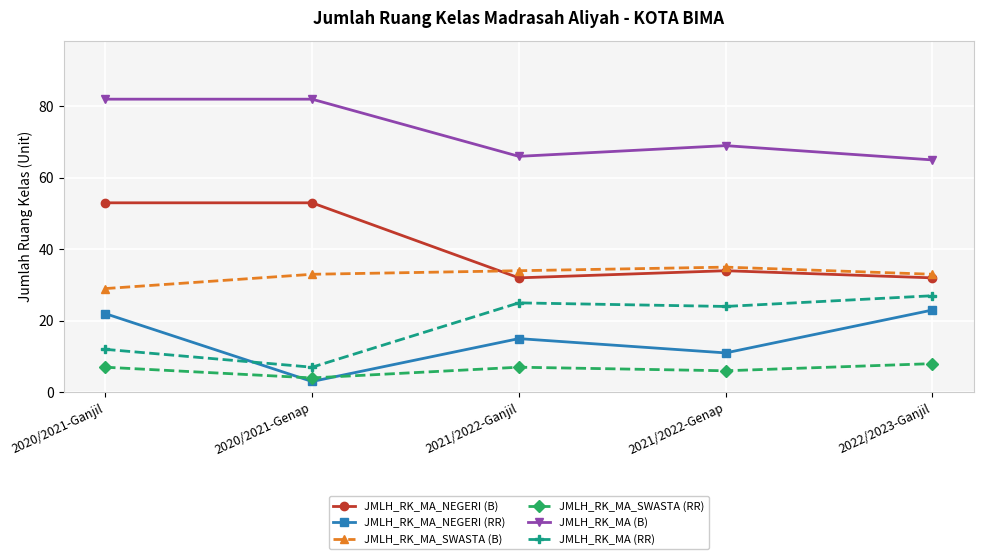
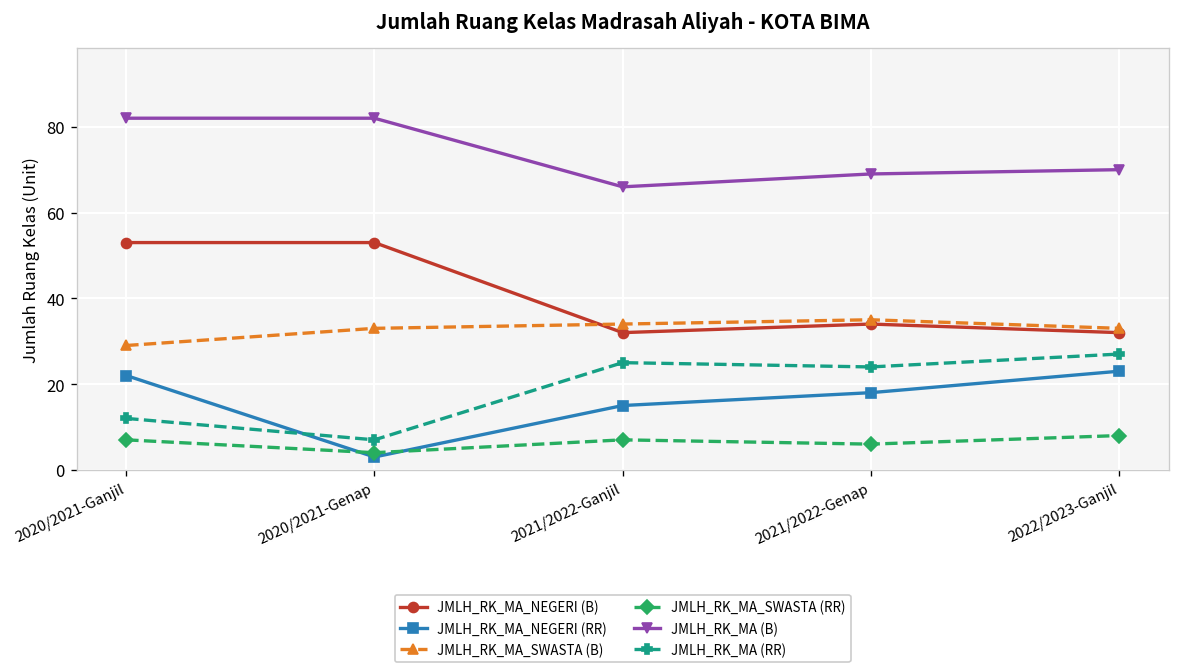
  {
    "JMLH_RK_MA_NEGERI (B)": {
      "2020/2021-Ganjil": 53,
      "2020/2021-Genap": 53,
      "2021/2022-Ganjil": 32,
      "2021/2022-Genap": 34,
      "2022/2023-Ganjil": 32
    },
    "JMLH_RK_MA_NEGERI (RR)": {
      "2020/2021-Ganjil": 22,
      "2020/2021-Genap": 3,
      "2021/2022-Ganjil": 15,
-     "2021/2022-Genap": 11,
+     "2021/2022-Genap": 18,
      "2022/2023-Ganjil": 23
    },
    "JMLH_RK_MA_SWASTA (B)": {
      "2020/2021-Ganjil": 29,
      "2020/2021-Genap": 33,
      "2021/2022-Ganjil": 34,
      "2021/2022-Genap": 35,
      "2022/2023-Ganjil": 33
    },
    "JMLH_RK_MA (B)": {
      "2020/2021-Ganjil": 82,
      "2020/2021-Genap": 82,
      "2021/2022-Ganjil": 66,
      "2021/2022-Genap": 69,
-     "2022/2023-Ganjil": 65
+     "2022/2023-Ganjil": 70
    }
  }
